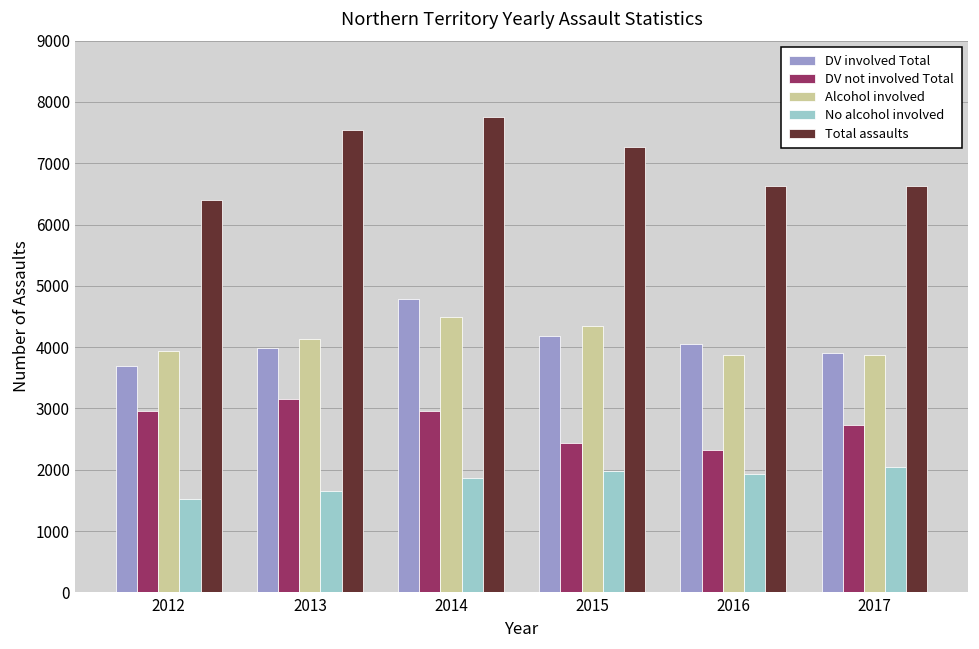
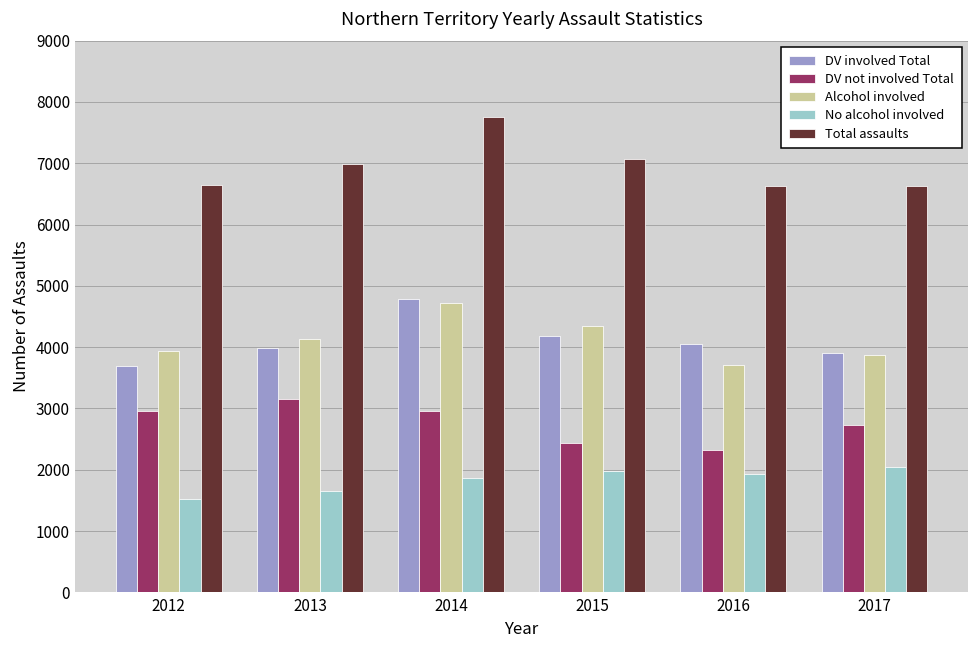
  {
    "DV not involved Total": {
      "2012": 3000,
      "2013": 3200,
      "2014": 3000,
      "2015": 2400,
      "2016": 2300,
      "2017": 2700
    },
    "Alcohol involved": {
      "2012": 3900,
      "2013": 4100,
-     "2014": 4500,
+     "2014": 4700,
      "2015": 4400,
-     "2016": 3900,
+     "2016": 3700,
      "2017": 3900
    },
    "Total assaults": {
-     "2012": 6400,
-     "2013": 7500,
+     "2012": 6700,
+     "2013": 7000,
      "2014": 7800,
-     "2015": 7300,
+     "2015": 7100,
      "2016": 6600,
      "2017": 6600
    }
  }
